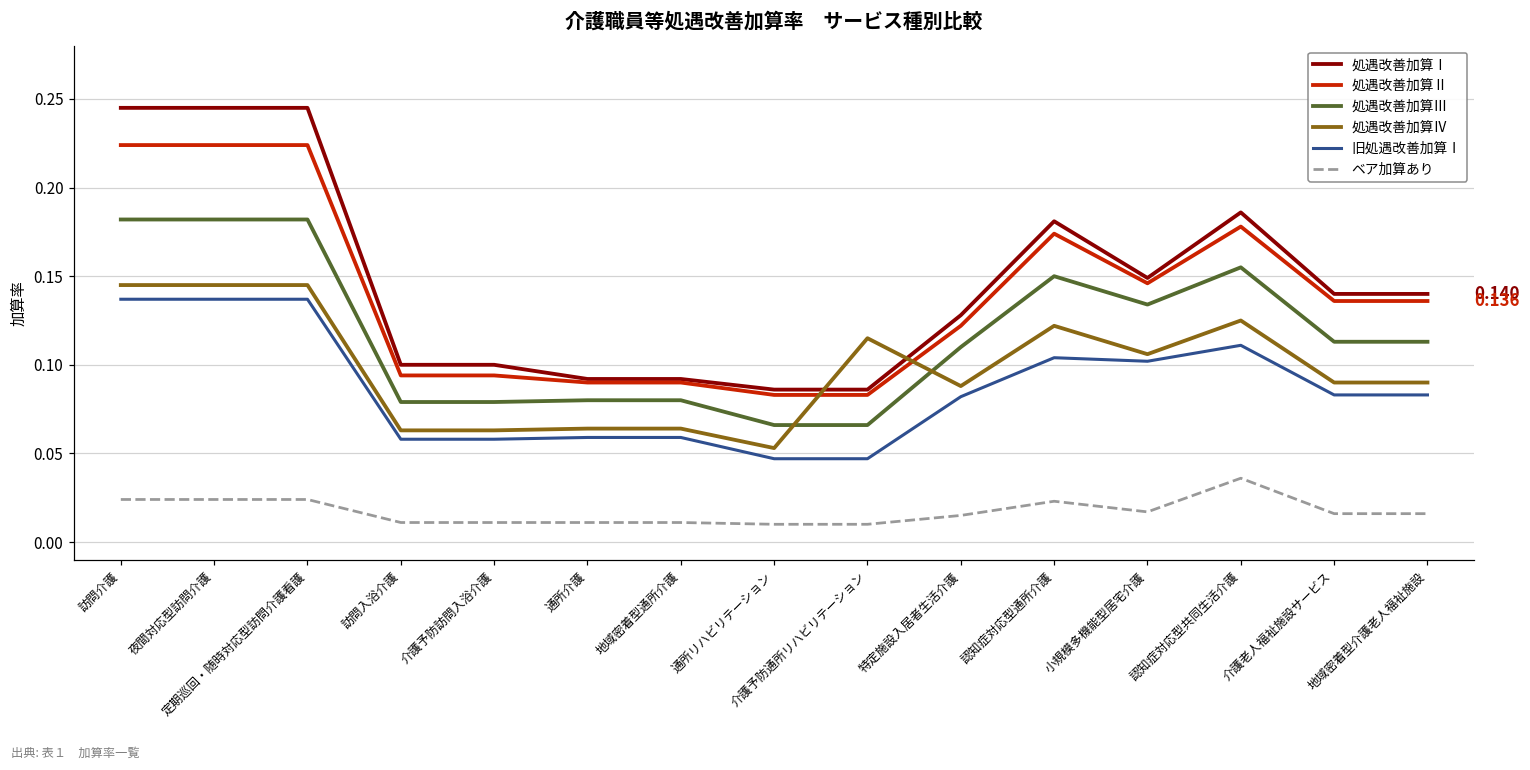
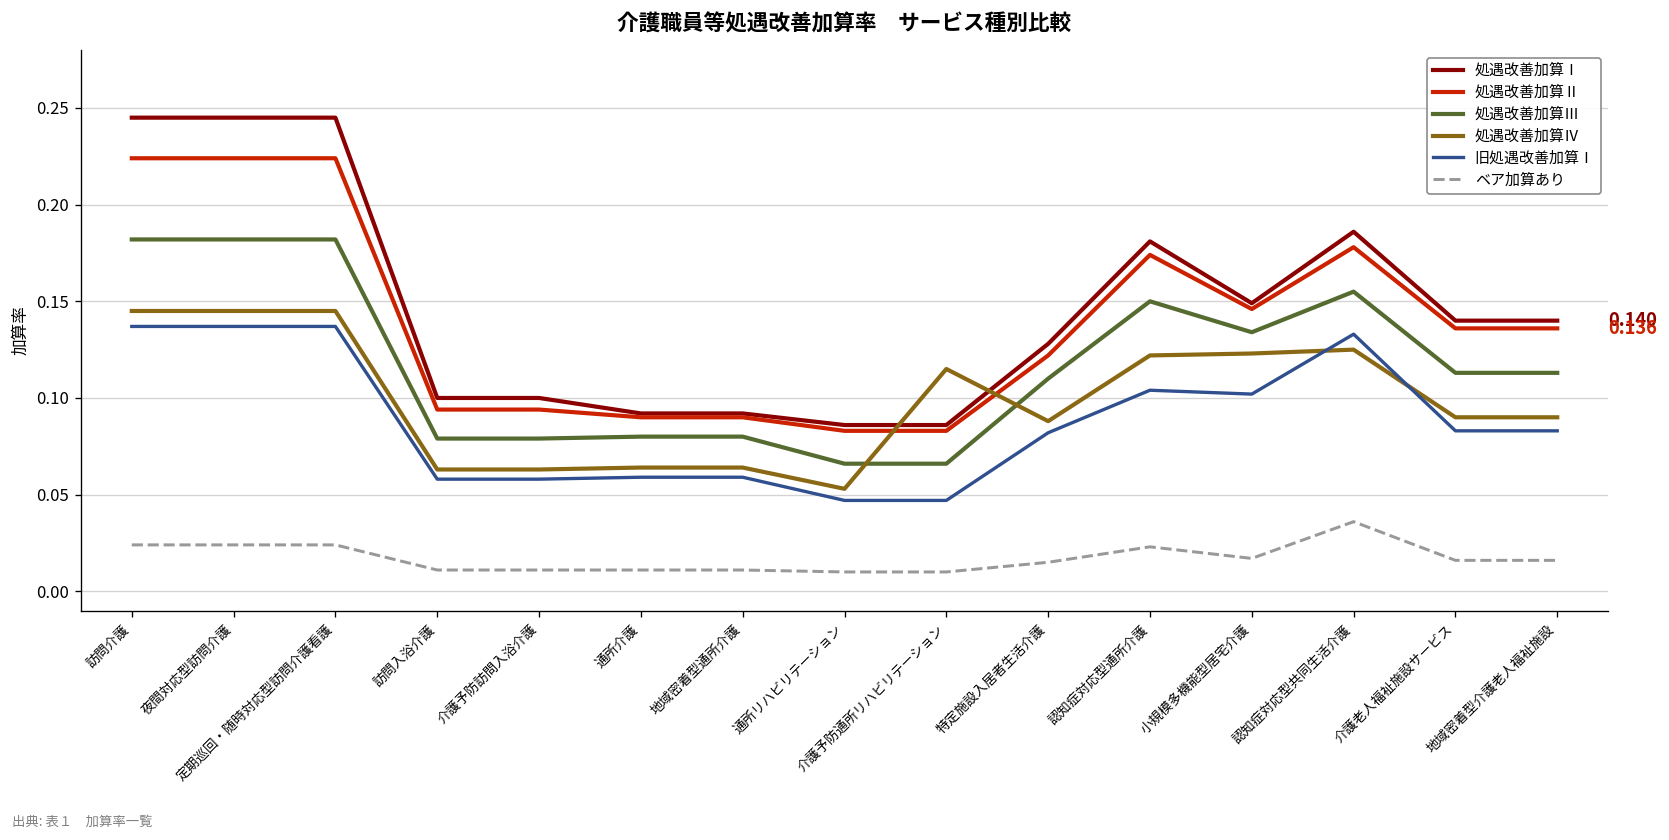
  {
    "処遇改善加算Ⅰ": {
      "訪問介護": 0.245,
      "夜間対応型訪問介護": 0.245,
      "定期巡回・随時対応型訪問介護看護": 0.245,
      "訪問入浴介護": 0.100,
      "介護予防訪問入浴介護": 0.100,
      "通所介護": 0.092,
      "地域密着型通所介護": 0.092,
      "通所リハビリテーション": 0.086,
      "介護予防通所リハビリテーション": 0.086,
      "特定施設入居者生活介護": 0.128,
      "認知症対応型通所介護": 0.181,
      "小規模多機能型居宅介護": 0.149,
      "認知症対応型共同生活介護": 0.186,
      "介護老人福祉施設サービス": 0.140,
      "地域密着型介護老人福祉施設": 0.140
    },
    "処遇改善加算Ⅱ": {
      "訪問介護": 0.224,
      "夜間対応型訪問介護": 0.224,
      "定期巡回・随時対応型訪問介護看護": 0.224,
      "訪問入浴介護": 0.094,
      "介護予防訪問入浴介護": 0.094,
      "通所介護": 0.090,
      "地域密着型通所介護": 0.090,
      "通所リハビリテーション": 0.083,
      "介護予防通所リハビリテーション": 0.083,
      "特定施設入居者生活介護": 0.122,
      "認知症対応型通所介護": 0.174,
      "小規模多機能型居宅介護": 0.146,
      "認知症対応型共同生活介護": 0.178,
      "介護老人福祉施設サービス": 0.136,
      "地域密着型介護老人福祉施設": 0.136
    },
    "処遇改善加算Ⅲ": {
      "訪問介護": 0.182,
      "夜間対応型訪問介護": 0.182,
      "定期巡回・随時対応型訪問介護看護": 0.182,
      "訪問入浴介護": 0.079,
      "介護予防訪問入浴介護": 0.079,
      "通所介護": 0.080,
      "地域密着型通所介護": 0.080,
      "通所リハビリテーション": 0.066,
      "介護予防通所リハビリテーション": 0.066,
      "特定施設入居者生活介護": 0.110,
      "認知症対応型通所介護": 0.150,
      "小規模多機能型居宅介護": 0.134,
      "認知症対応型共同生活介護": 0.155,
      "介護老人福祉施設サービス": 0.113,
      "地域密着型介護老人福祉施設": 0.113
    },
    "処遇改善加算Ⅳ": {
      "訪問介護": 0.145,
      "夜間対応型訪問介護": 0.145,
      "定期巡回・随時対応型訪問介護看護": 0.145,
      "訪問入浴介護": 0.063,
      "介護予防訪問入浴介護": 0.063,
      "通所介護": 0.064,
      "地域密着型通所介護": 0.064,
      "通所リハビリテーション": 0.053,
      "介護予防通所リハビリテーション": 0.115,
      "特定施設入居者生活介護": 0.088,
      "認知症対応型通所介護": 0.122,
-     "小規模多機能型居宅介護": 0.106,
+     "小規模多機能型居宅介護": 0.123,
      "認知症対応型共同生活介護": 0.125,
      "介護老人福祉施設サービス": 0.090,
      "地域密着型介護老人福祉施設": 0.090
    },
    "旧処遇改善加算Ⅰ": {
      "訪問介護": 0.137,
      "夜間対応型訪問介護": 0.137,
      "定期巡回・随時対応型訪問介護看護": 0.137,
      "訪問入浴介護": 0.058,
      "介護予防訪問入浴介護": 0.058,
      "通所介護": 0.059,
      "地域密着型通所介護": 0.059,
      "通所リハビリテーション": 0.047,
      "介護予防通所リハビリテーション": 0.047,
      "特定施設入居者生活介護": 0.082,
      "認知症対応型通所介護": 0.104,
      "小規模多機能型居宅介護": 0.102,
-     "認知症対応型共同生活介護": 0.111,
+     "認知症対応型共同生活介護": 0.133,
      "介護老人福祉施設サービス": 0.083,
      "地域密着型介護老人福祉施設": 0.083
    },
    "ベア加算あり": {
      "訪問介護": 0.024,
      "夜間対応型訪問介護": 0.024,
      "定期巡回・随時対応型訪問介護看護": 0.024,
      "訪問入浴介護": 0.011,
      "介護予防訪問入浴介護": 0.011,
      "通所介護": 0.011,
      "地域密着型通所介護": 0.011,
      "通所リハビリテーション": 0.010,
      "介護予防通所リハビリテーション": 0.010,
      "特定施設入居者生活介護": 0.015,
      "認知症対応型通所介護": 0.023,
      "小規模多機能型居宅介護": 0.017,
      "認知症対応型共同生活介護": 0.036,
      "介護老人福祉施設サービス": 0.016,
      "地域密着型介護老人福祉施設": 0.016
    }
  }
